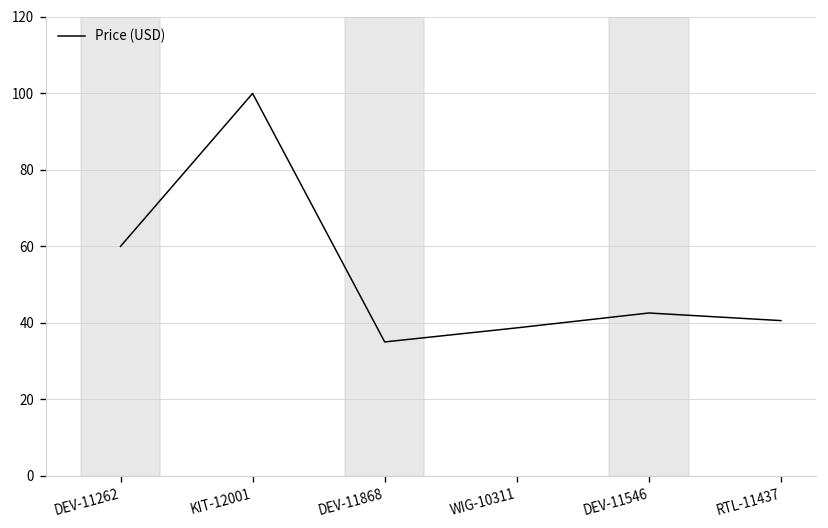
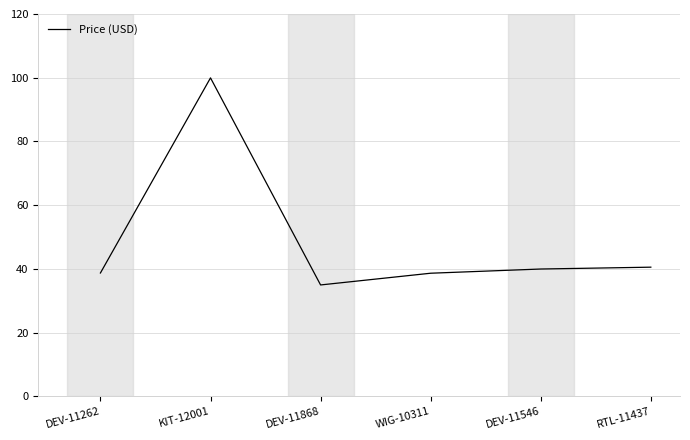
  {
-   "DEV-11262": 60,
+   "DEV-11262": 39,
    "KIT-12001": 100,
    "DEV-11868": 35,
    "WIG-10311": 39,
-   "DEV-11546": 43,
+   "DEV-11546": 40,
    "RTL-11437": 41
  }
